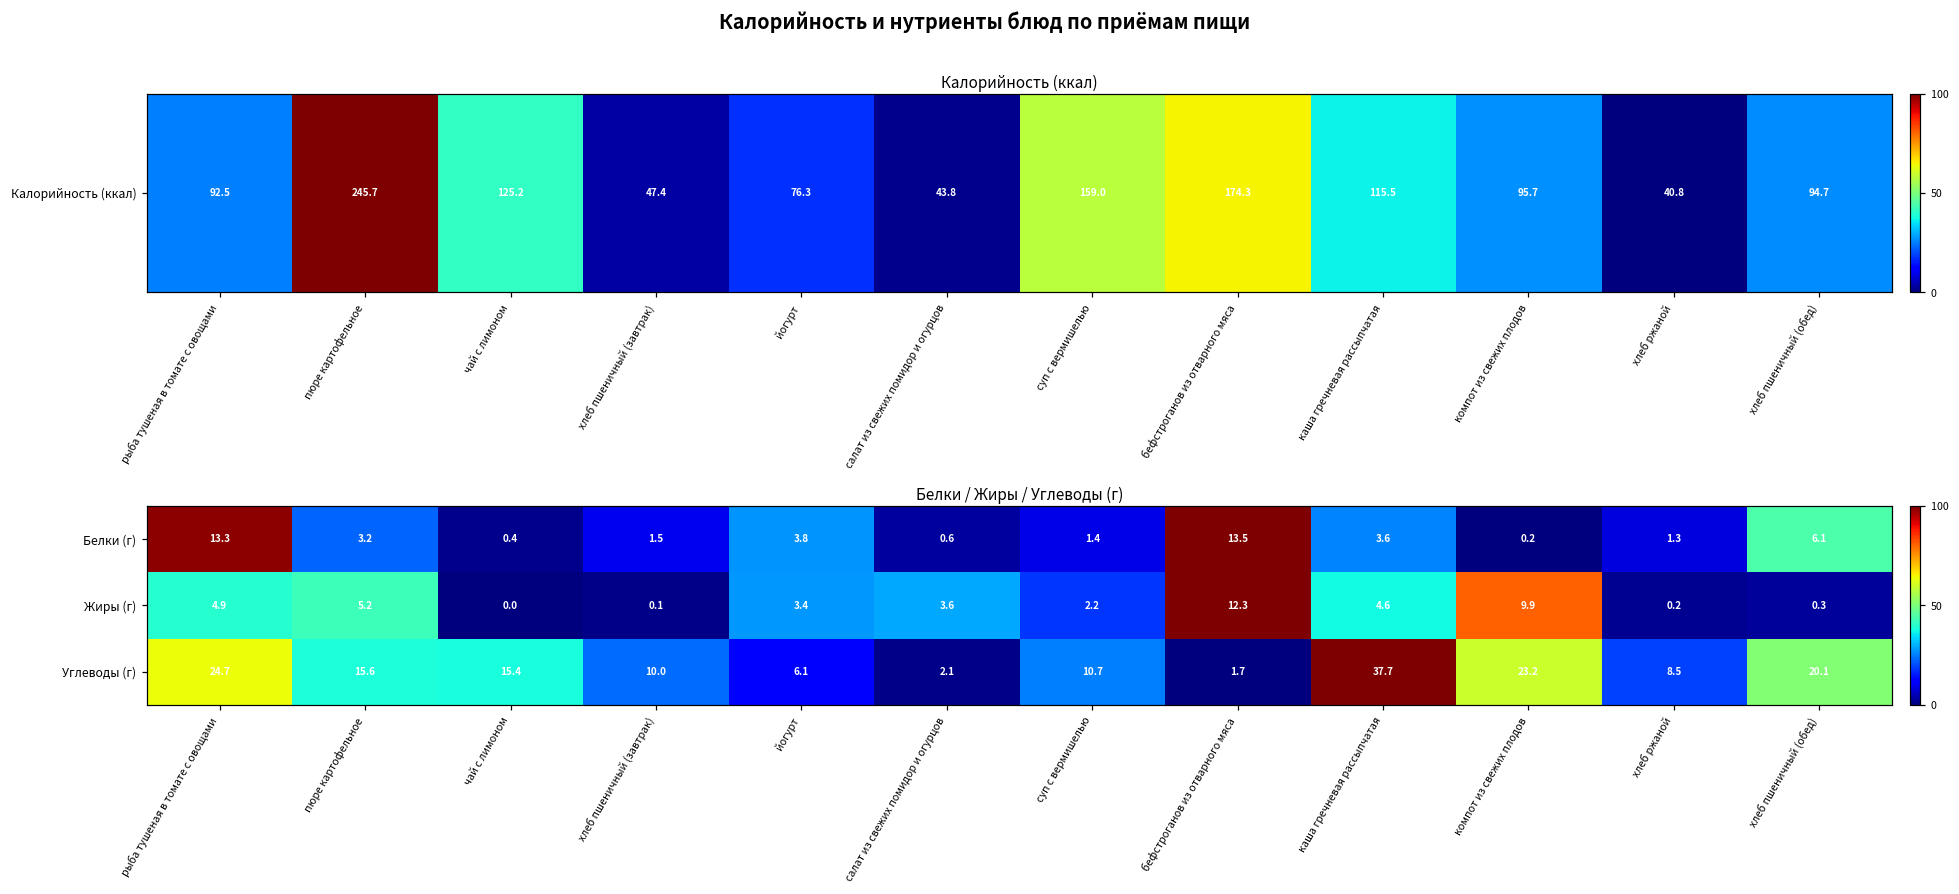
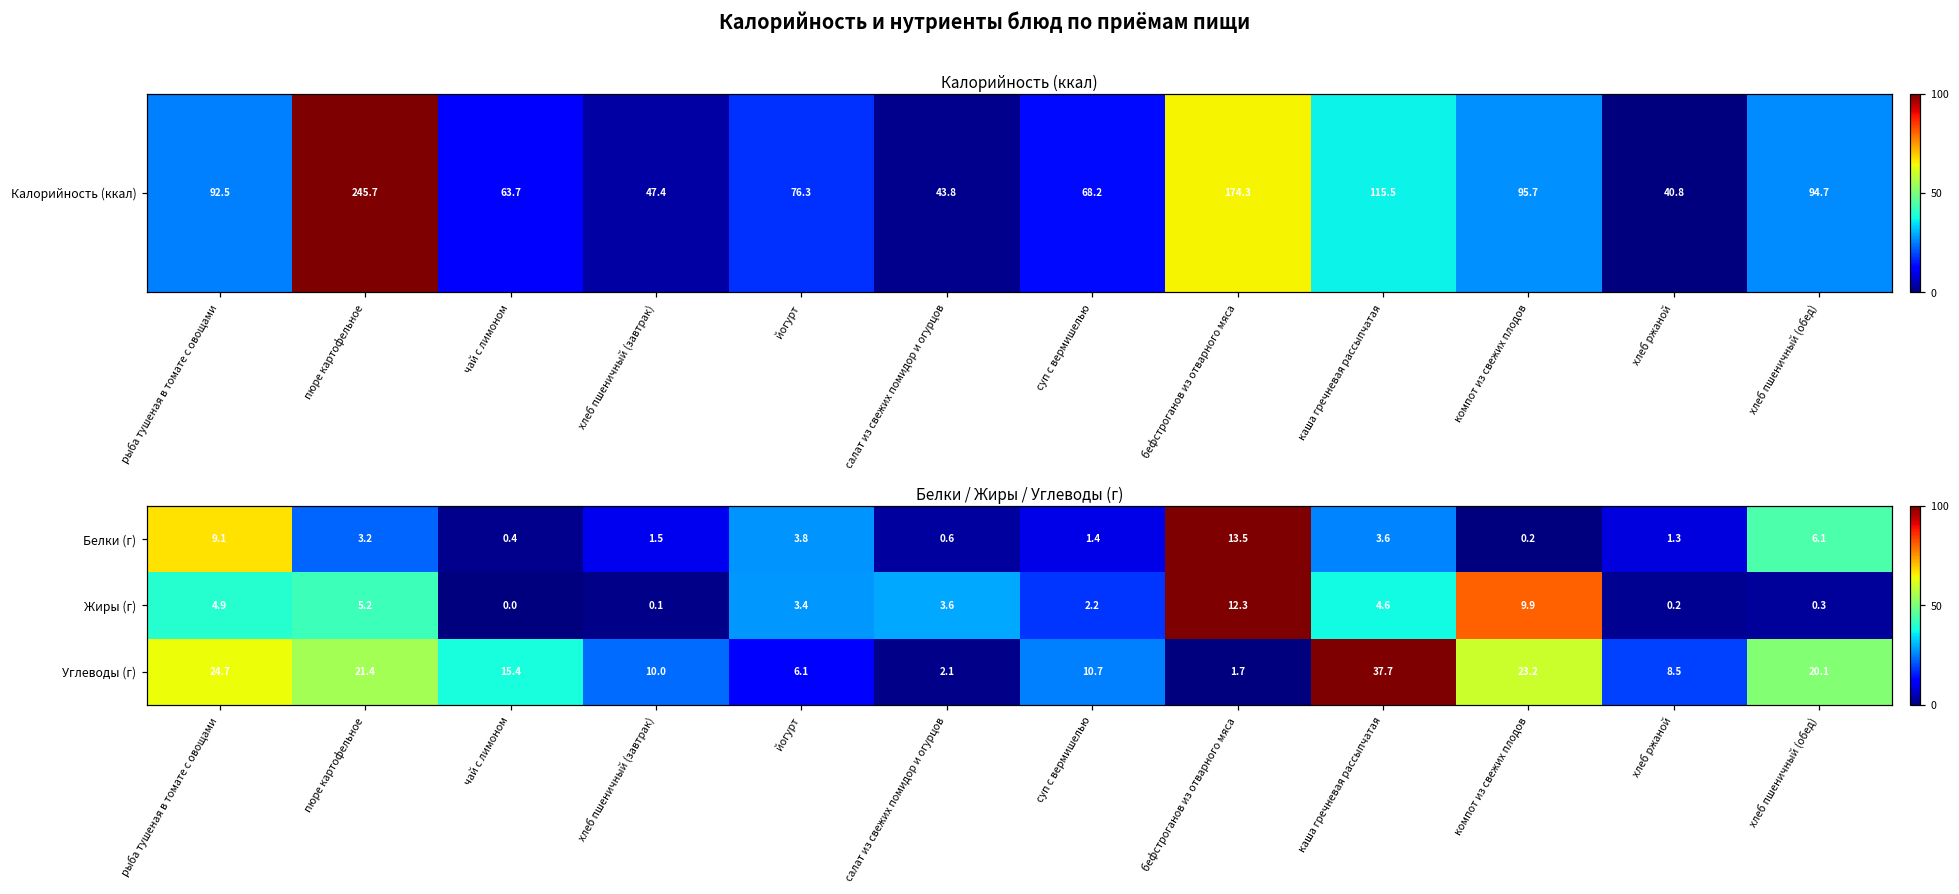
  {
    "Калорийность (ккал)": {
      "Калорийность (ккал)": {
        "рыба тушеная в томате с овощами": 92.5,
        "пюре картофельное": 245.7,
-       "чай с лимоном": 125.2,
+       "чай с лимоном": 63.7,
        "хлеб пшеничный (завтрак)": 47.4,
        "йогурт": 76.3,
        "салат из свежих помидор и огурцов": 43.8,
-       "суп с вермишелью": 159.0,
+       "суп с вермишелью": 68.2,
        "бефстроганов из отварного мяса": 174.3,
        "каша гречневая рассыпчатая": 115.5,
        "компот из свежих плодов": 95.7,
        "хлеб ржаной": 40.8,
        "хлеб пшеничный (обед)": 94.7
      }
    },
    "Белки / Жиры / Углеводы (г)": {
      "Белки (г)": {
-       "рыба тушеная в томате с овощами": 13.3,
+       "рыба тушеная в томате с овощами": 9.1,
        "пюре картофельное": 3.2,
        "чай с лимоном": 0.4,
        "хлеб пшеничный (завтрак)": 1.5,
        "йогурт": 3.8,
        "салат из свежих помидор и огурцов": 0.6,
        "суп с вермишелью": 1.4,
        "бефстроганов из отварного мяса": 13.5,
        "каша гречневая рассыпчатая": 3.6,
        "компот из свежих плодов": 0.2,
        "хлеб ржаной": 1.3,
        "хлеб пшеничный (обед)": 6.1
      },
      "Жиры (г)": {
        "рыба тушеная в томате с овощами": 4.9,
        "пюре картофельное": 5.2,
        "чай с лимоном": 0.0,
        "хлеб пшеничный (завтрак)": 0.1,
        "йогурт": 3.4,
        "салат из свежих помидор и огурцов": 3.6,
        "суп с вермишелью": 2.2,
        "бефстроганов из отварного мяса": 12.3,
        "каша гречневая рассыпчатая": 4.6,
        "компот из свежих плодов": 9.9,
        "хлеб ржаной": 0.2,
        "хлеб пшеничный (обед)": 0.3
      },
      "Углеводы (г)": {
        "рыба тушеная в томате с овощами": 24.7,
-       "пюре картофельное": 15.6,
+       "пюре картофельное": 21.4,
        "чай с лимоном": 15.4,
        "хлеб пшеничный (завтрак)": 10.0,
        "йогурт": 6.1,
        "салат из свежих помидор и огурцов": 2.1,
        "суп с вермишелью": 10.7,
        "бефстроганов из отварного мяса": 1.7,
        "каша гречневая рассыпчатая": 37.7,
        "компот из свежих плодов": 23.2,
        "хлеб ржаной": 8.5,
        "хлеб пшеничный (обед)": 20.1
      }
    }
  }
